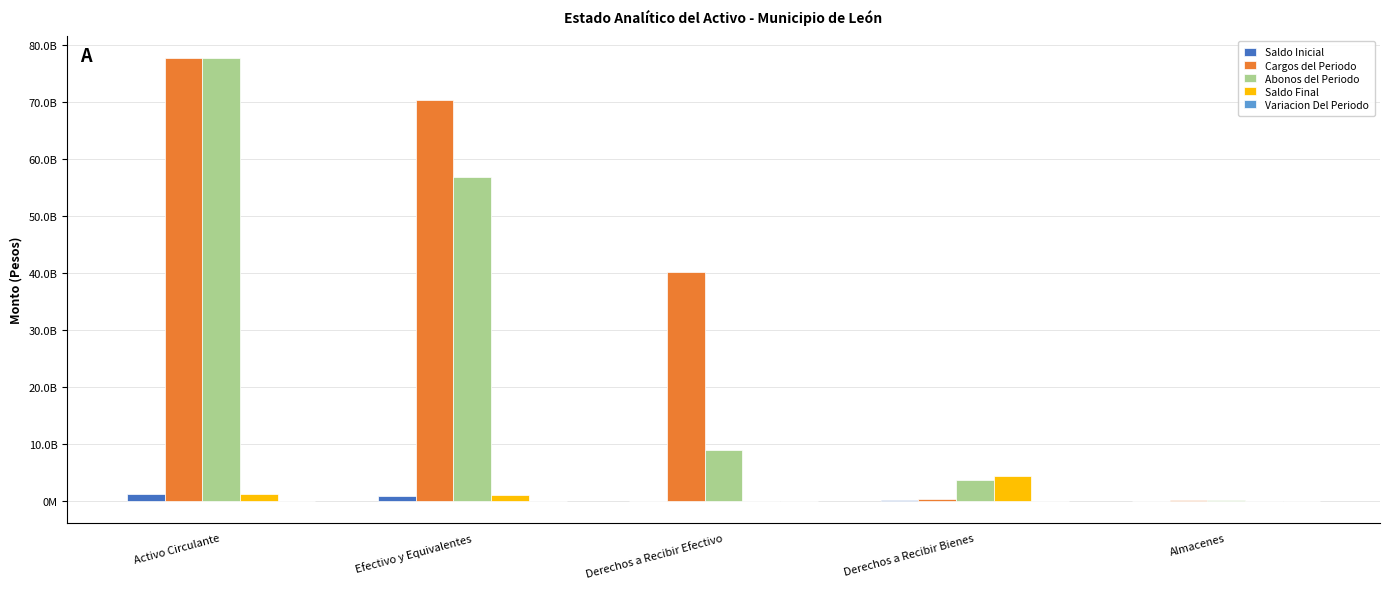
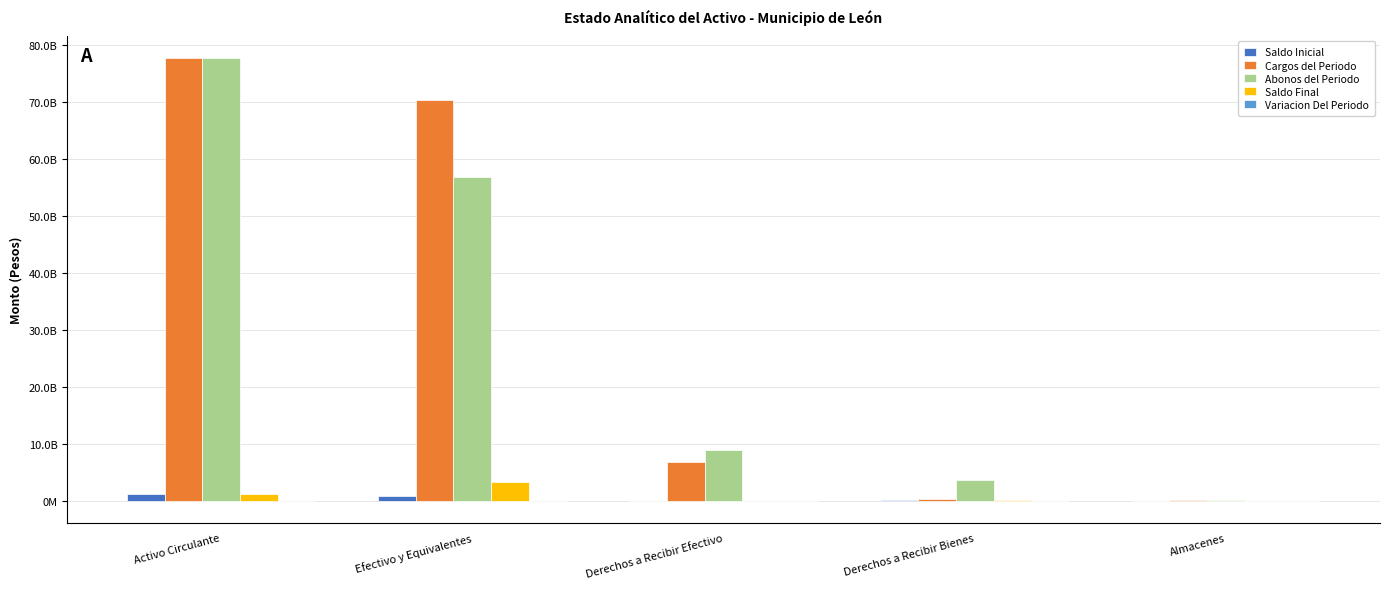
  {
    "Cargos del Periodo": {
      "Activo Circulante": 78000000000,
      "Efectivo y Equivalentes": 70000000000,
-     "Derechos a Recibir Efectivo": 40000000000
+     "Derechos a Recibir Efectivo": 7000000000
    },
    "Abonos del Periodo": {
      "Activo Circulante": 78000000000,
      "Efectivo y Equivalentes": 57000000000,
      "Derechos a Recibir Efectivo": 9000000000,
      "Derechos a Recibir Bienes": 4000000000
    },
    "Saldo Final": {
      "Activo Circulante": 1000000000,
-     "Efectivo y Equivalentes": 1000000000,
-     "Derechos a Recibir Bienes": 4000000000
+     "Efectivo y Equivalentes": 3000000000,
+     "Derechos a Recibir Bienes": 0
    }
  }
